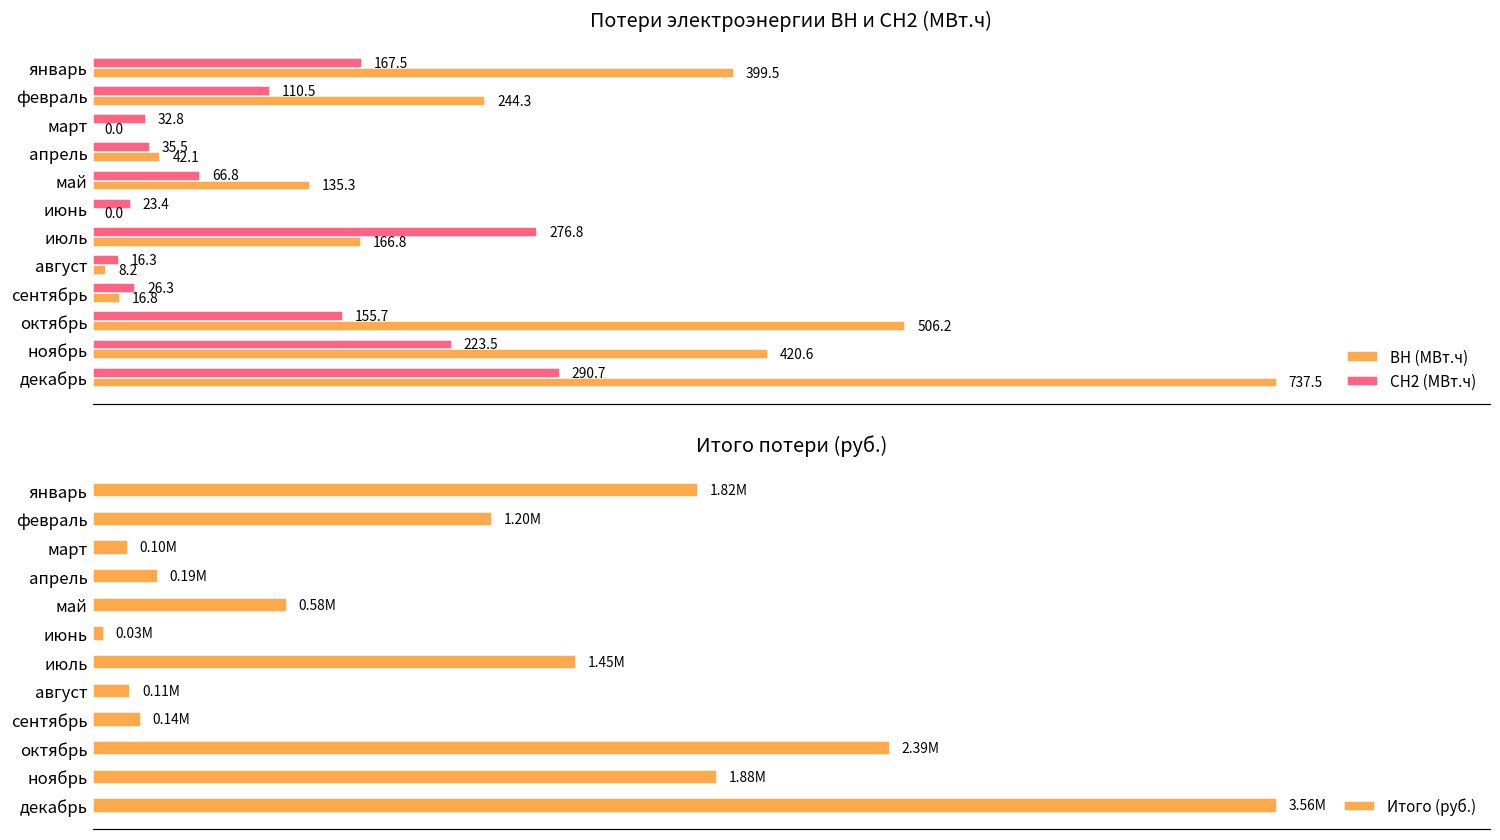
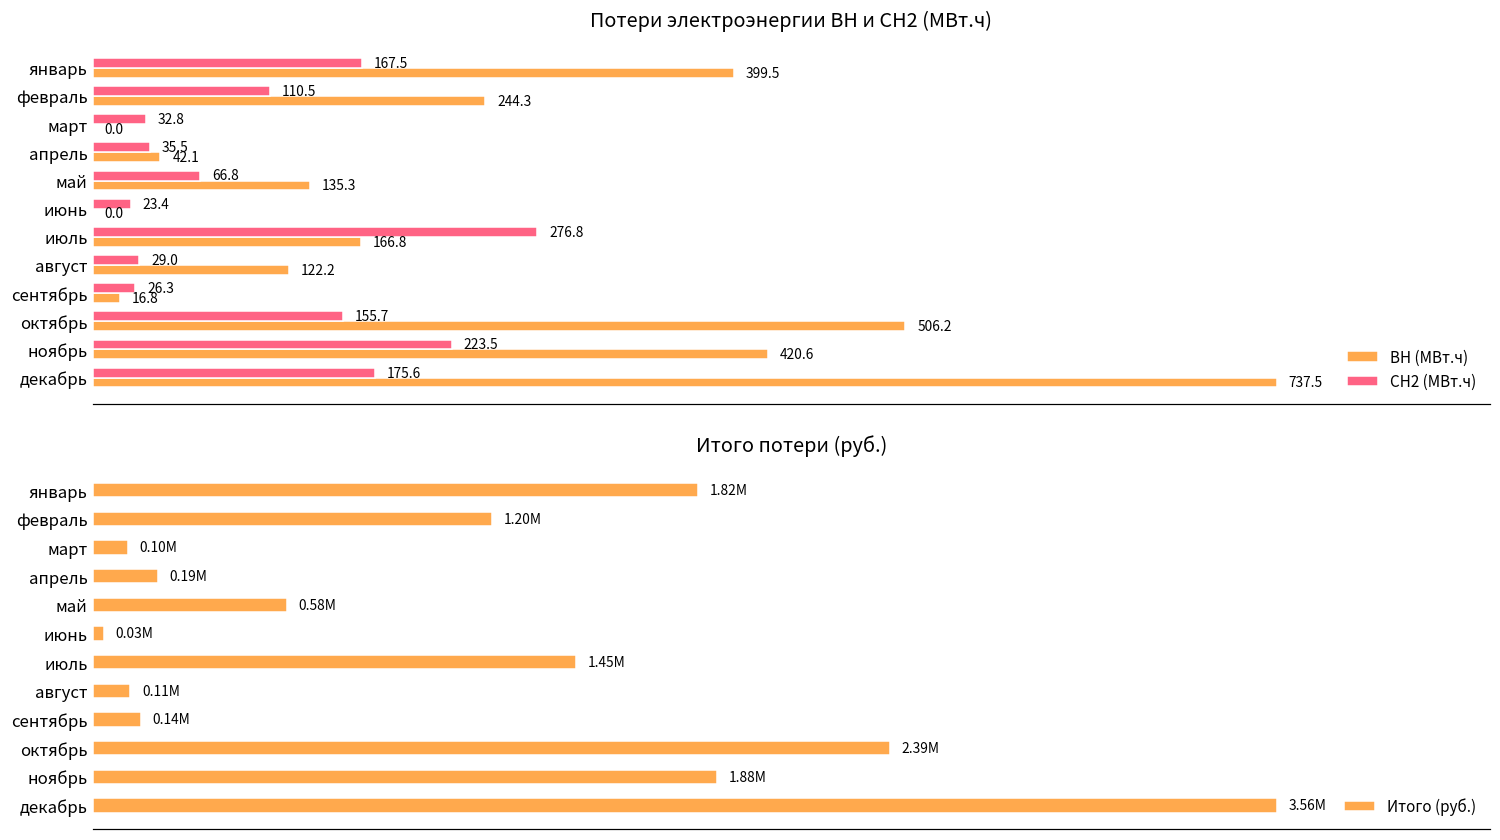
  {
    "Потери электроэнергии ВН и СН2 (МВт.ч)": {
      "ВН (МВт.ч)": {
        "январь": "399.5",
        "февраль": "244.3",
        "март": "0.0",
        "май": "135.3",
        "июнь": "0.0",
        "июль": "166.8",
-       "август": "8.2",
+       "август": "122.2",
        "сентябрь": "16.8",
        "октябрь": "506.2",
        "ноябрь": "420.6",
        "декабрь": "737.5"
      },
      "СН2 (МВт.ч)": {
        "январь": "167.5",
        "февраль": "110.5",
        "март": "32.8",
        "май": "66.8",
        "июнь": "23.4",
        "июль": "276.8",
-       "август": "16.3",
+       "август": "29.0",
        "сентябрь": "26.3",
        "октябрь": "155.7",
        "ноябрь": "223.5",
-       "декабрь": "290.7"
+       "декабрь": "175.6"
      }
    },
    "Итого потери (руб.)": {
      "январь": "1.82M",
      "февраль": "1.20M",
      "март": "0.10M",
      "апрель": "0.19M",
      "май": "0.58M",
      "июнь": "0.03M",
      "июль": "1.45M",
      "август": "0.11M",
      "сентябрь": "0.14M",
      "октябрь": "2.39M",
      "ноябрь": "1.88M",
      "декабрь": "3.56M"
    }
  }
